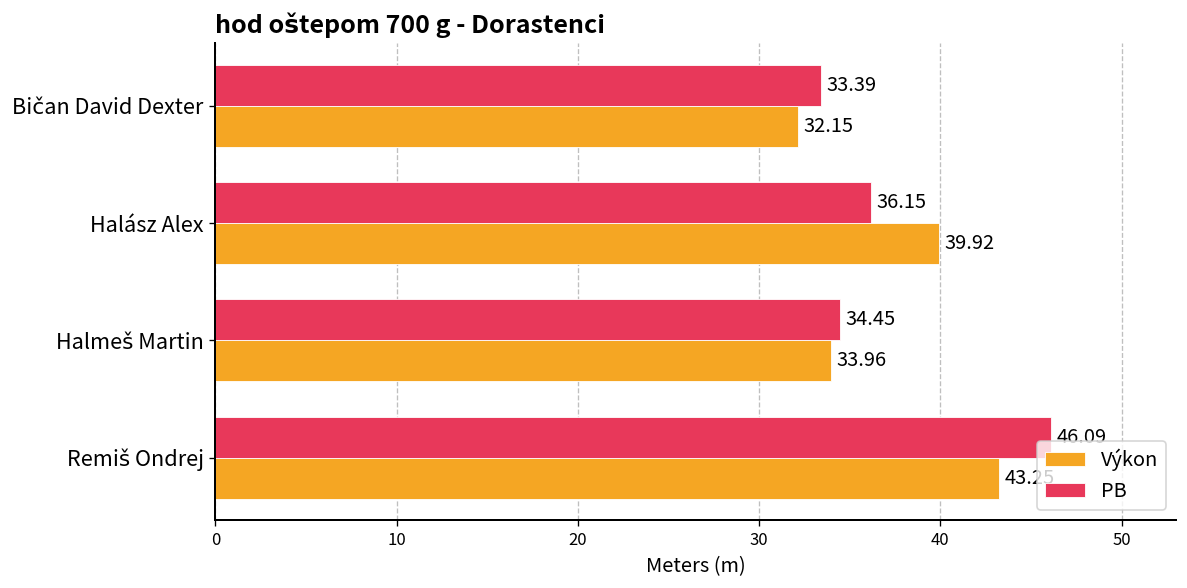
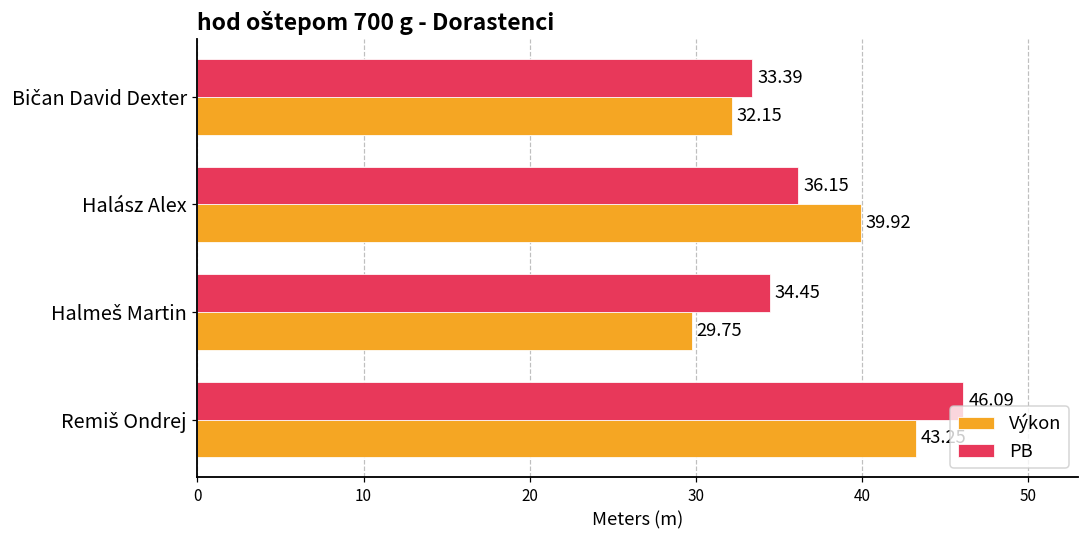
  {
    "Výkon": {
      "Bičan David Dexter": 32.15,
      "Halász Alex": 39.92,
-     "Halmeš Martin": 33.96
+     "Halmeš Martin": 29.75
    },
    "PB": {
      "Bičan David Dexter": 33.39,
      "Halász Alex": 36.15,
      "Halmeš Martin": 34.45
    }
  }
